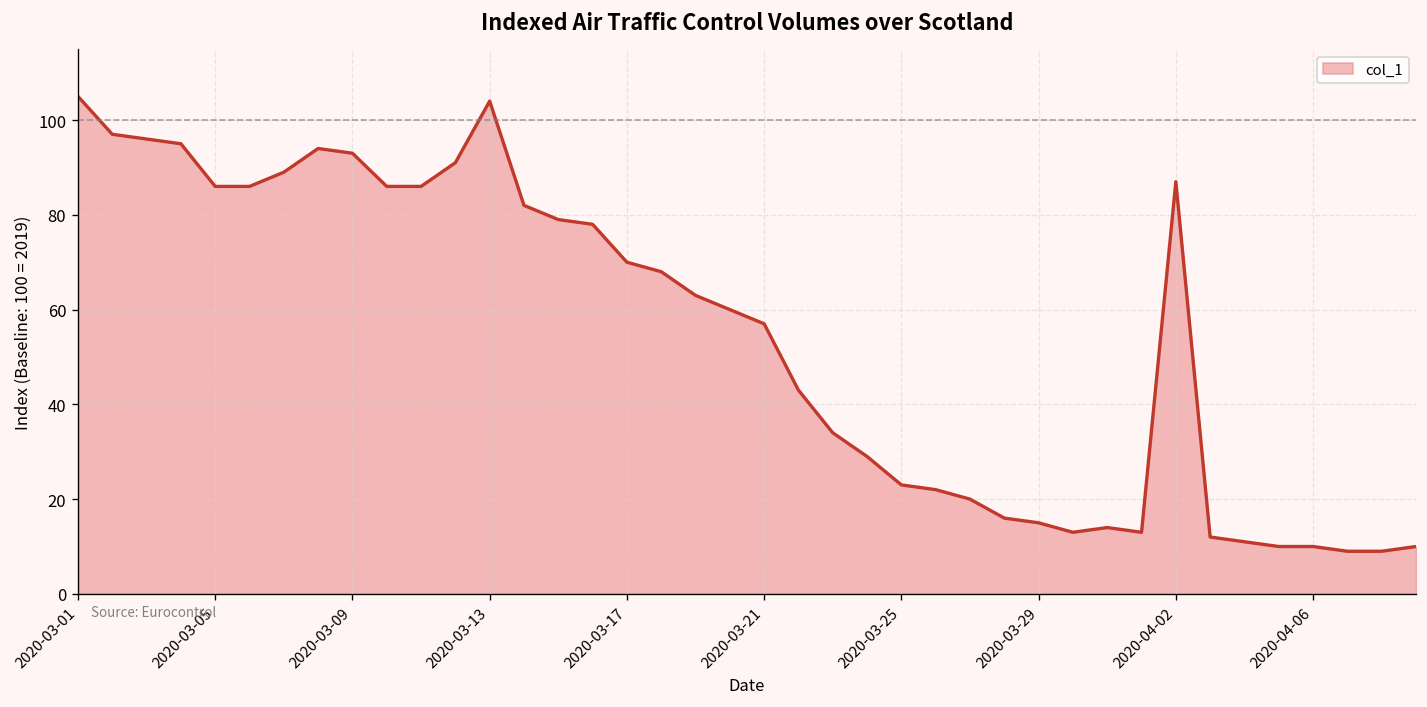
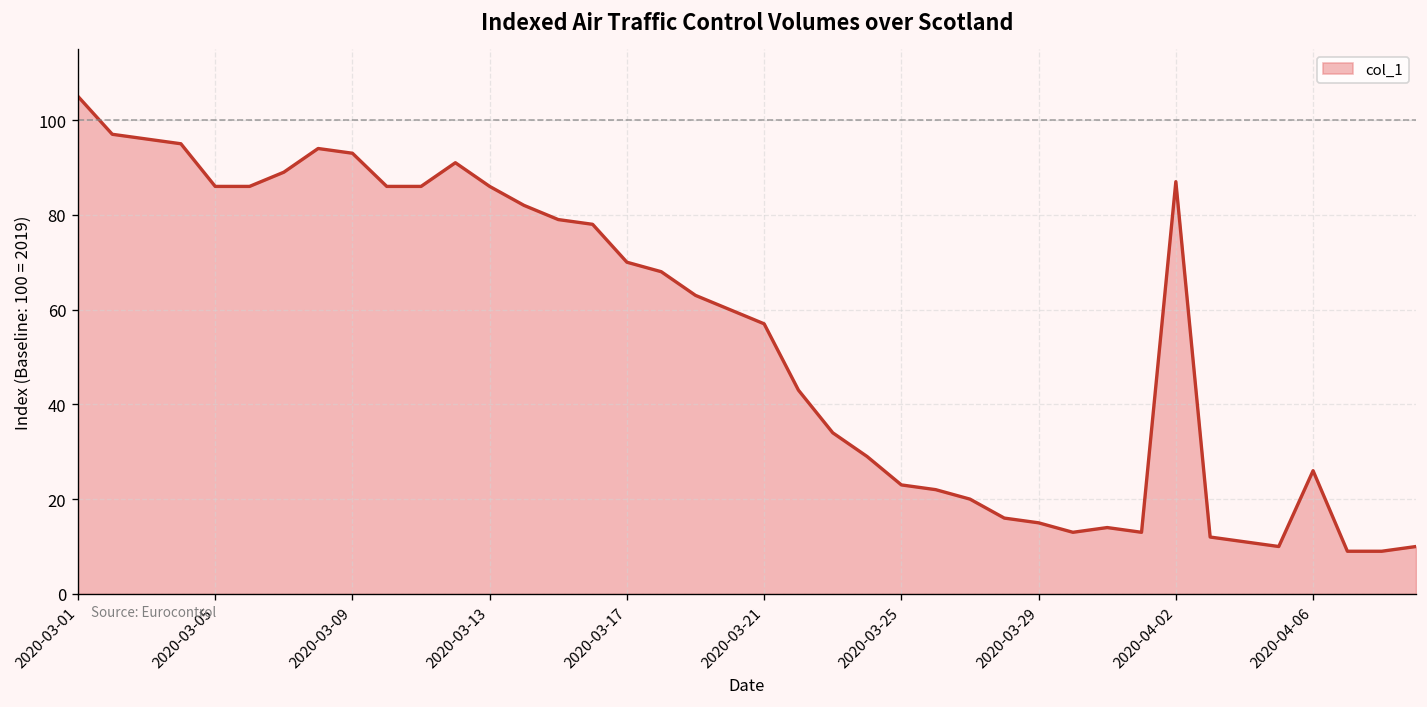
  {
    "2020-03-01": 105,
    "2020-03-05": 86,
    "2020-03-09": 93,
-   "2020-03-13": 104,
+   "2020-03-13": 86,
    "2020-03-17": 70,
    "2020-03-21": 57,
    "2020-03-25": 23,
    "2020-03-29": 15,
    "2020-04-02": 87,
-   "2020-04-06": 10
+   "2020-04-06": 26
  }
